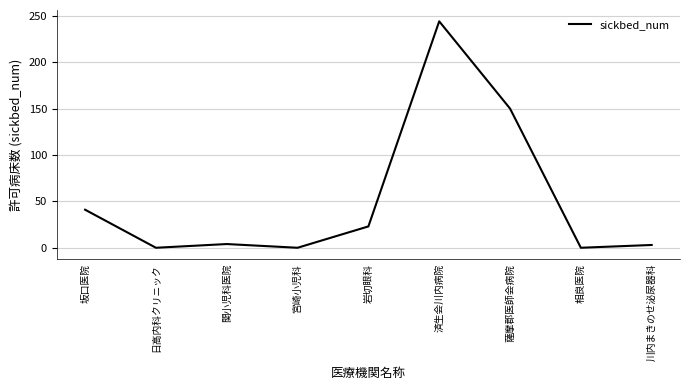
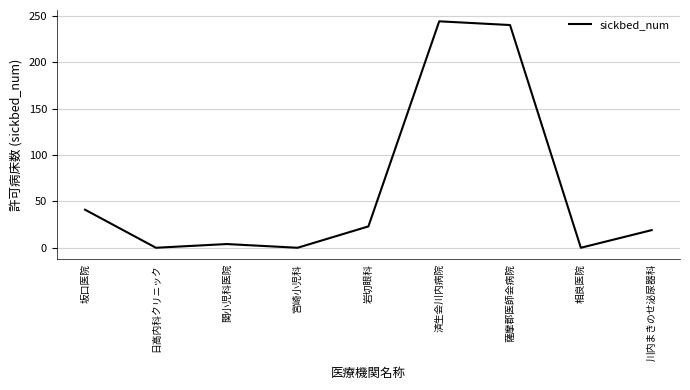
  {
    "坂口医院": 40,
    "日高内科クリニック": 0,
    "関小児科医院": 0,
    "宮崎小児科": 0,
    "岩切眼科": 20,
    "済生会川内病院": 240,
-   "薩摩郡医師会病院": 150,
+   "薩摩郡医師会病院": 240,
    "相良医院": 0,
-   "川内まきのせ泌尿器科": 0
+   "川内まきのせ泌尿器科": 20
  }
